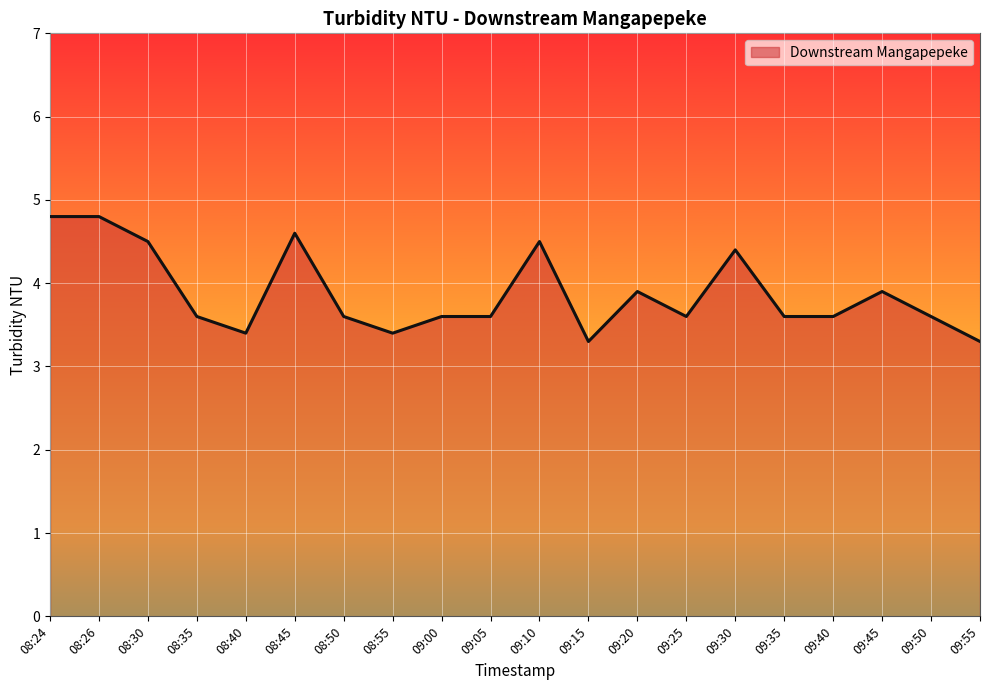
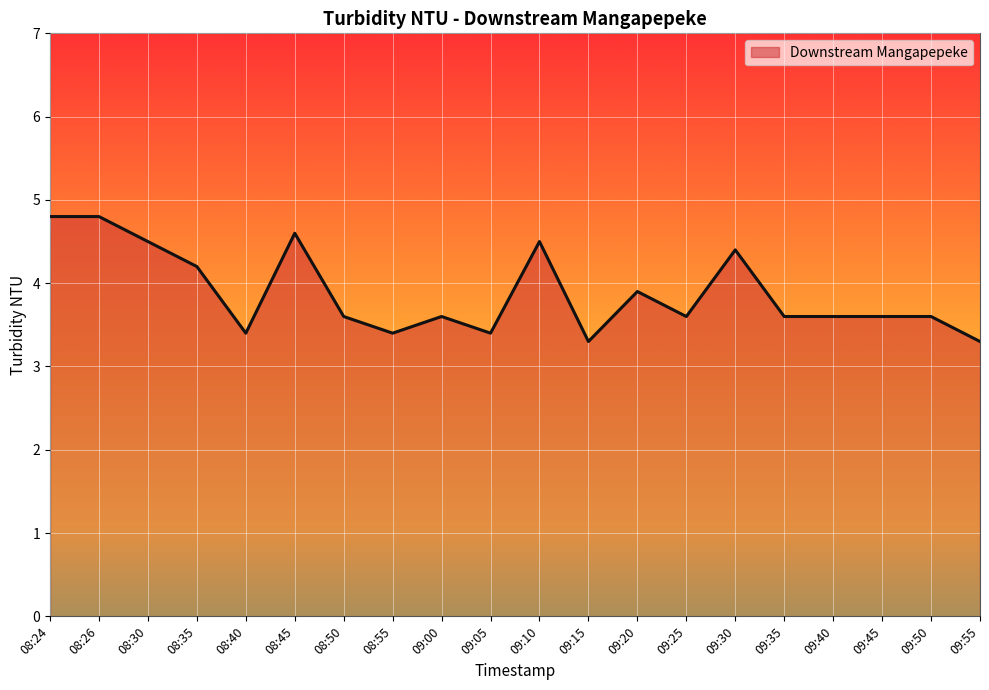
  {
    "08:24": 4.8,
    "08:26": 4.8,
    "08:30": 4.5,
-   "08:35": 3.6,
+   "08:35": 4.2,
    "08:40": 3.4,
    "08:45": 4.6,
    "08:50": 3.6,
    "08:55": 3.4,
    "09:00": 3.6,
-   "09:05": 3.6,
+   "09:05": 3.4,
    "09:10": 4.5,
    "09:15": 3.3,
    "09:20": 3.9,
    "09:25": 3.6,
    "09:30": 4.4,
    "09:35": 3.6,
    "09:40": 3.6,
-   "09:45": 3.9,
+   "09:45": 3.6,
    "09:50": 3.6,
    "09:55": 3.3
  }
